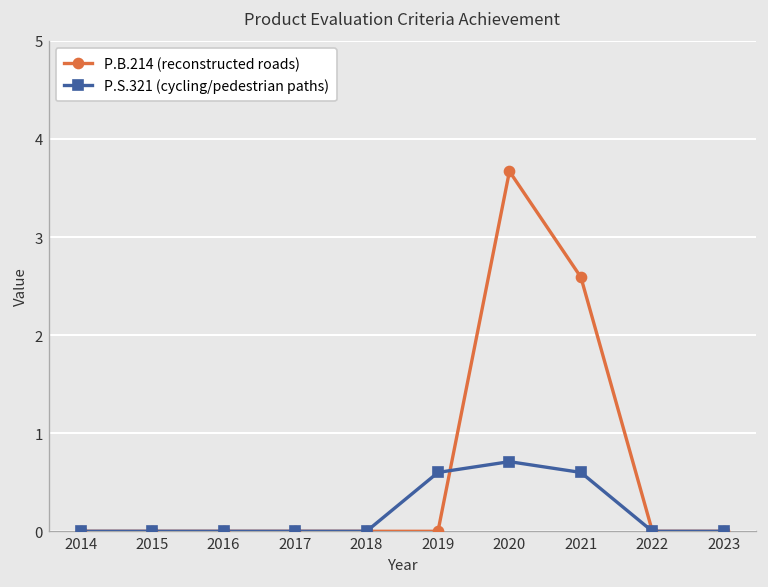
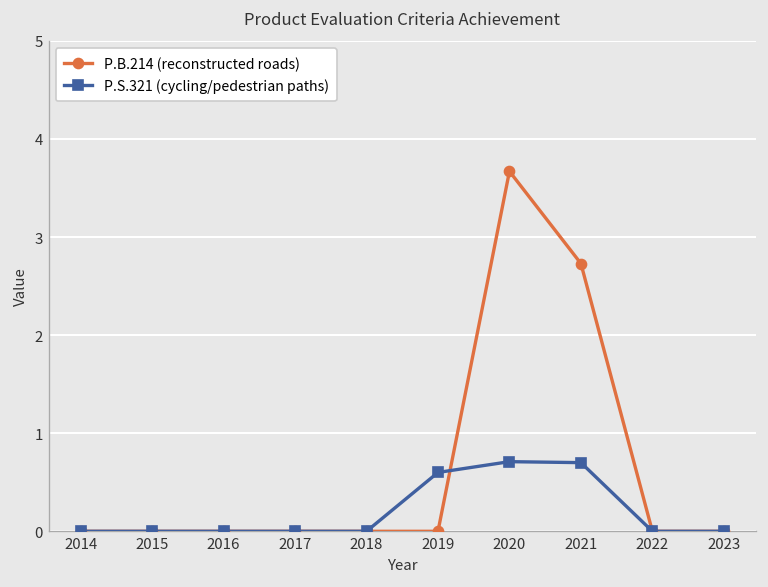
  {
    "P.B.214 (reconstructed roads)": {
      "2019": 0.0,
      "2020": 3.7,
-     "2021": 2.6
+     "2021": 2.7
    },
    "P.S.321 (cycling/pedestrian paths)": {
      "2019": 0.6,
      "2020": 0.7,
-     "2021": 0.6
+     "2021": 0.7
    }
  }
